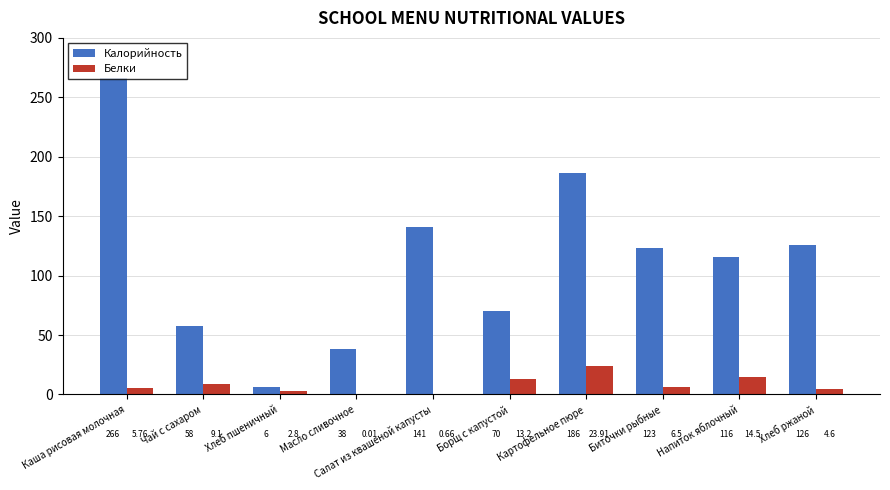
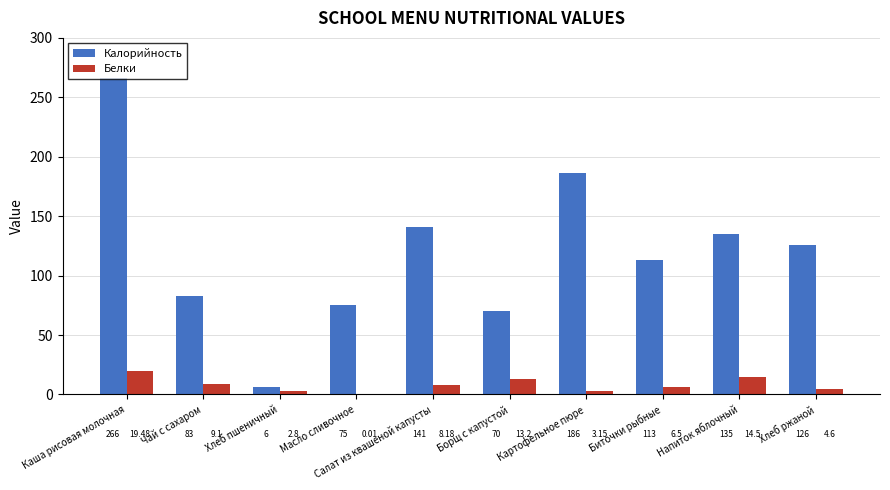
  {
    "Калорийность": {
-     "Чай с сахаром": 58,
-     "Масло сливочное": 38,
-     "Биточки рыбные": 123,
-     "Напиток яблочный": 116
+     "Чай с сахаром": 83,
+     "Масло сливочное": 75,
+     "Биточки рыбные": 113,
+     "Напиток яблочный": 135
    },
    "Белки": {
-     "Каша рисовая молочная": 5.76,
-     "Салат из квашеной капусты": 0.66,
-     "Картофельное пюре": 23.91
+     "Каша рисовая молочная": 19.48,
+     "Салат из квашеной капусты": 8.18,
+     "Картофельное пюре": 3.15
    }
  }
